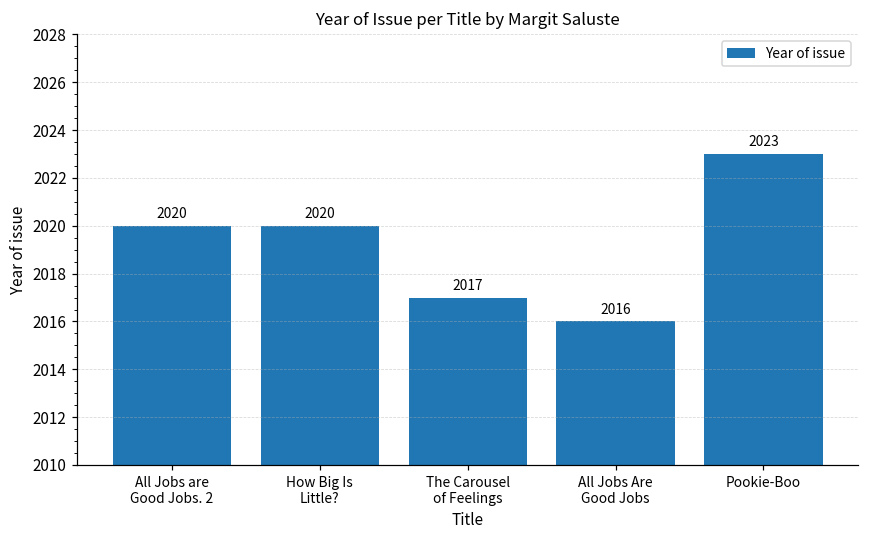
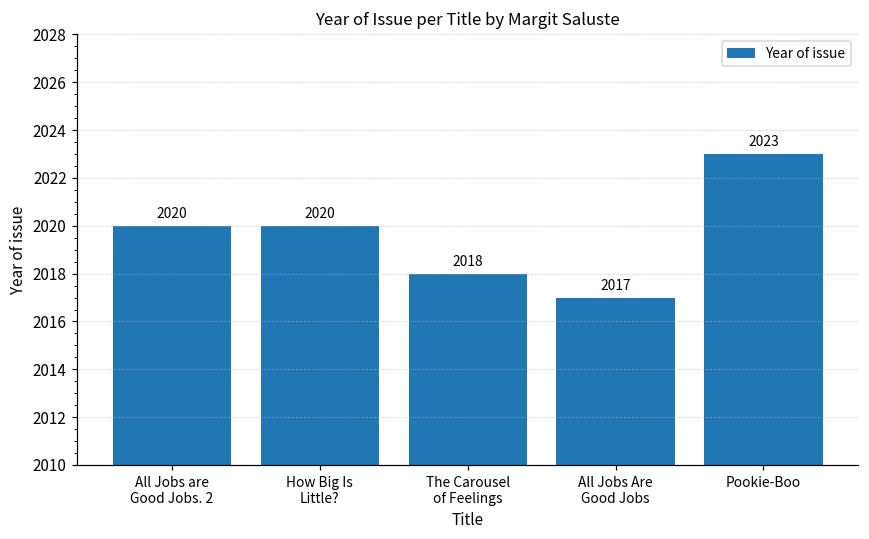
  {
    "All Jobs are Good Jobs. 2": 2020,
    "How Big Is Little?": 2020,
-   "The Carousel of Feelings": 2017,
-   "All Jobs Are Good Jobs": 2016,
+   "The Carousel of Feelings": 2018,
+   "All Jobs Are Good Jobs": 2017,
    "Pookie-Boo": 2023
  }
